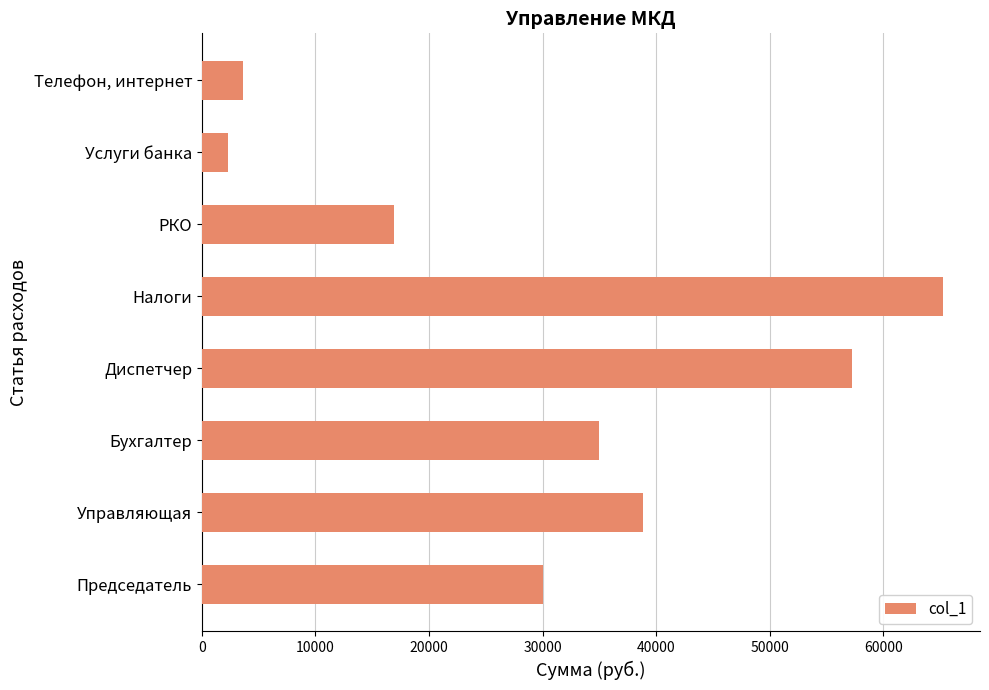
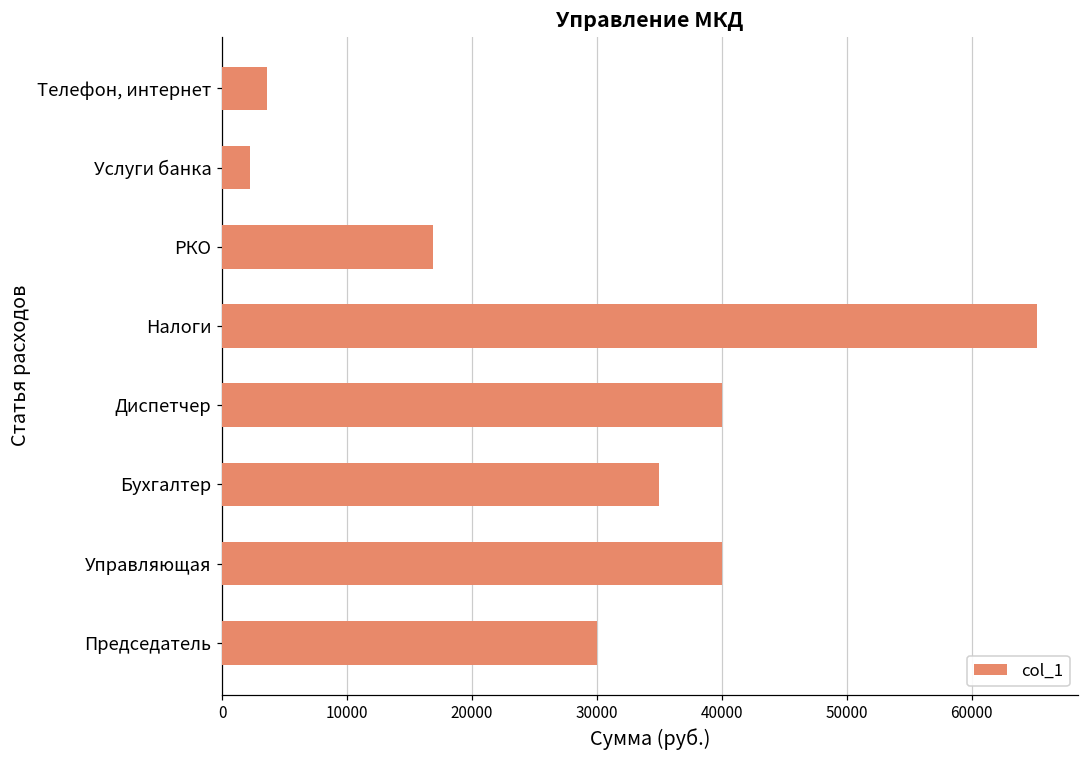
  {
    "Телефон, интернет": 3600,
    "Услуги банка": 2300,
    "РКО": 16900,
    "Налоги": 65300,
-   "Диспетчер": 57300,
+   "Диспетчер": 40000,
    "Бухгалтер": 35000,
-   "Управляющая": 38800,
+   "Управляющая": 40000,
    "Председатель": 30000
  }
